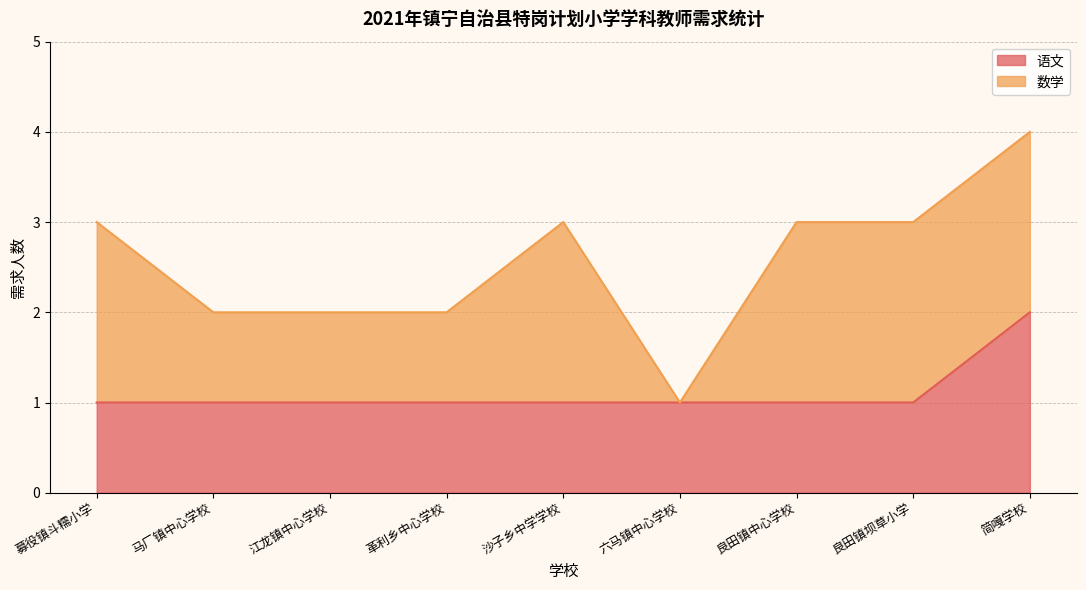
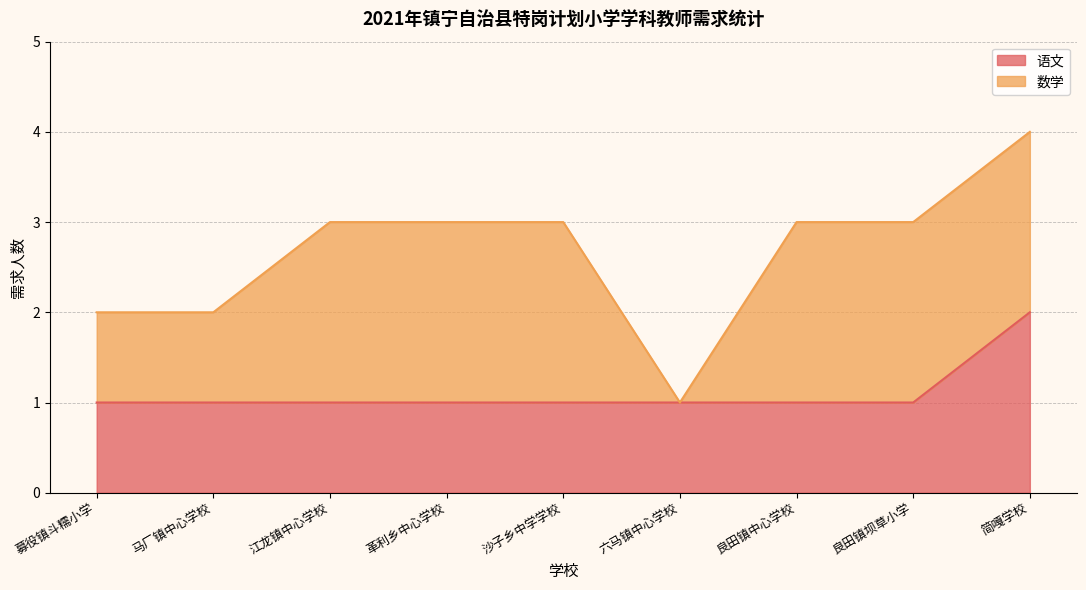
  {
    "语文": {
      "募役镇斗糯小学": 1,
      "马厂镇中心学校": 1,
      "江龙镇中心学校": 1,
      "革利乡中心学校": 1,
      "沙子乡中学学校": 1,
      "良田镇中心学校": 1,
      "良田镇坝草小学": 1,
      "简嘎学校": 2
    },
    "数学": {
-     "募役镇斗糯小学": 2,
+     "募役镇斗糯小学": 1,
      "马厂镇中心学校": 1,
-     "江龙镇中心学校": 1,
-     "革利乡中心学校": 1,
+     "江龙镇中心学校": 2,
+     "革利乡中心学校": 2,
      "沙子乡中学学校": 2,
      "良田镇中心学校": 2,
      "良田镇坝草小学": 2,
      "简嘎学校": 2
    }
  }
